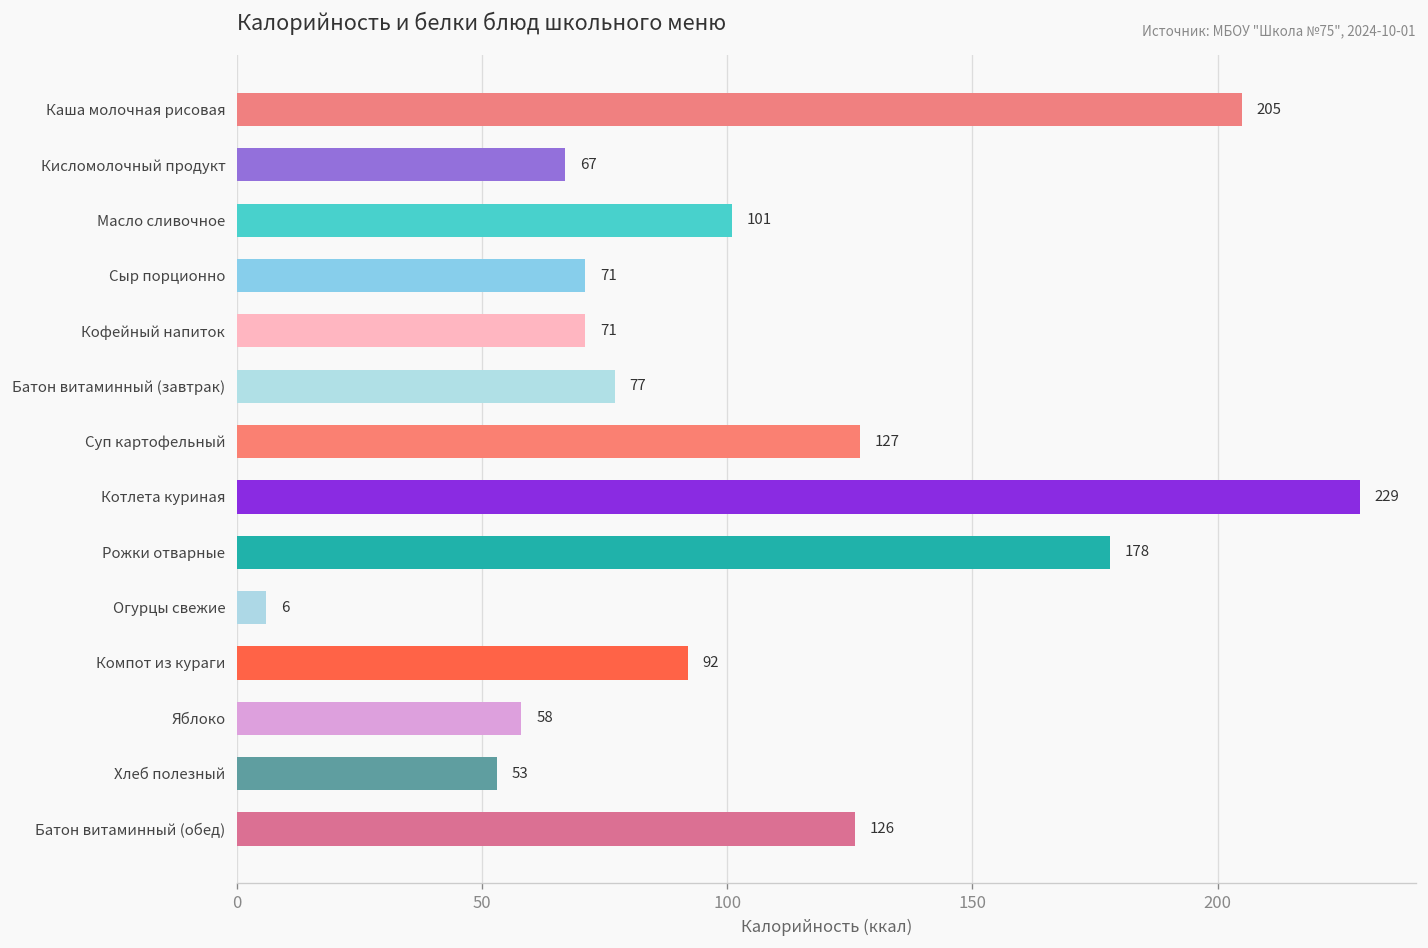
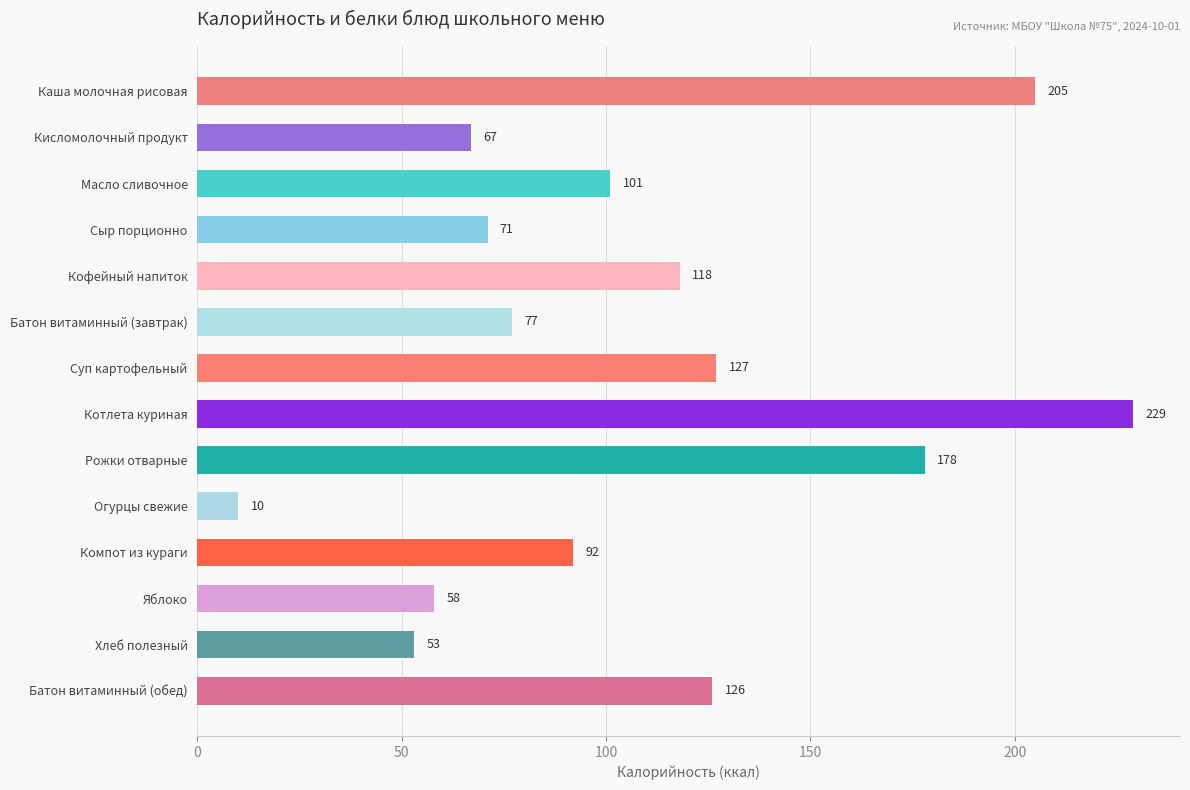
  {
    "Каша молочная рисовая": 205,
    "Кисломолочный продукт": 67,
    "Масло сливочное": 101,
    "Сыр порционно": 71,
-   "Кофейный напиток": 71,
+   "Кофейный напиток": 118,
    "Батон витаминный (завтрак)": 77,
    "Суп картофельный": 127,
    "Котлета куриная": 229,
    "Рожки отварные": 178,
-   "Огурцы свежие": 6,
+   "Огурцы свежие": 10,
    "Компот из кураги": 92,
    "Яблоко": 58,
    "Хлеб полезный": 53,
    "Батон витаминный (обед)": 126
  }
